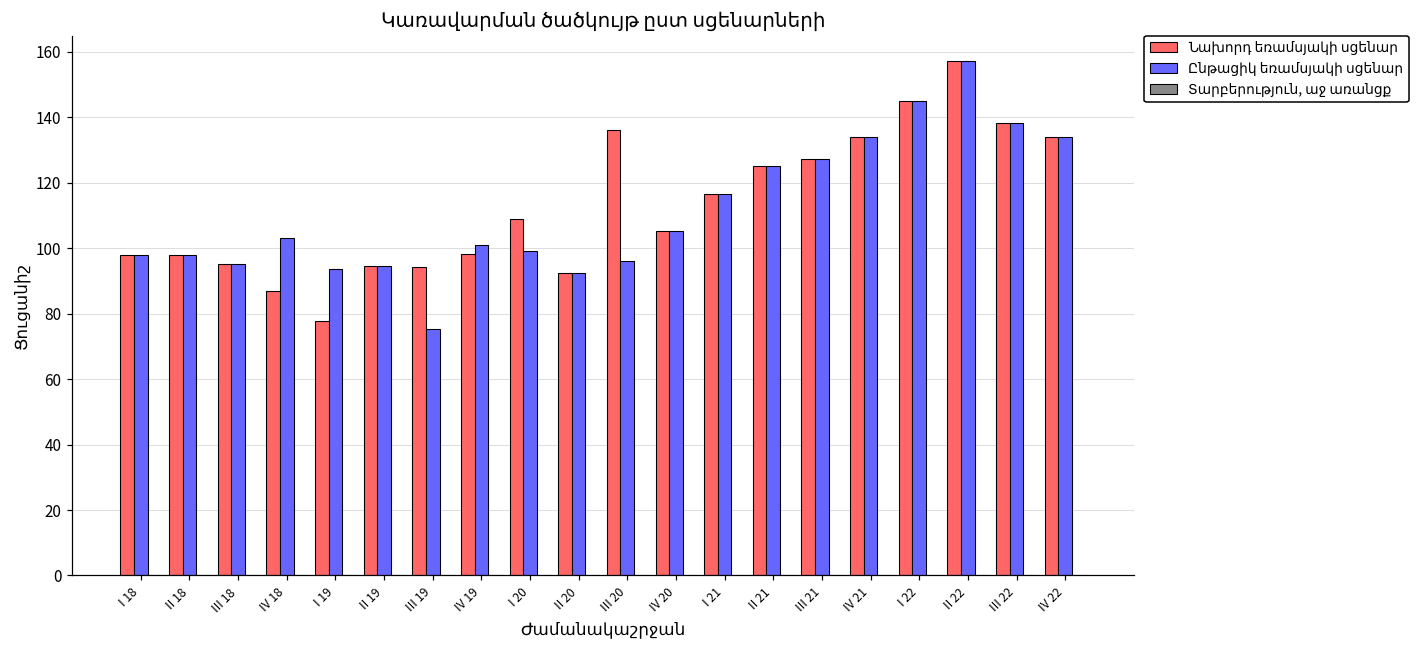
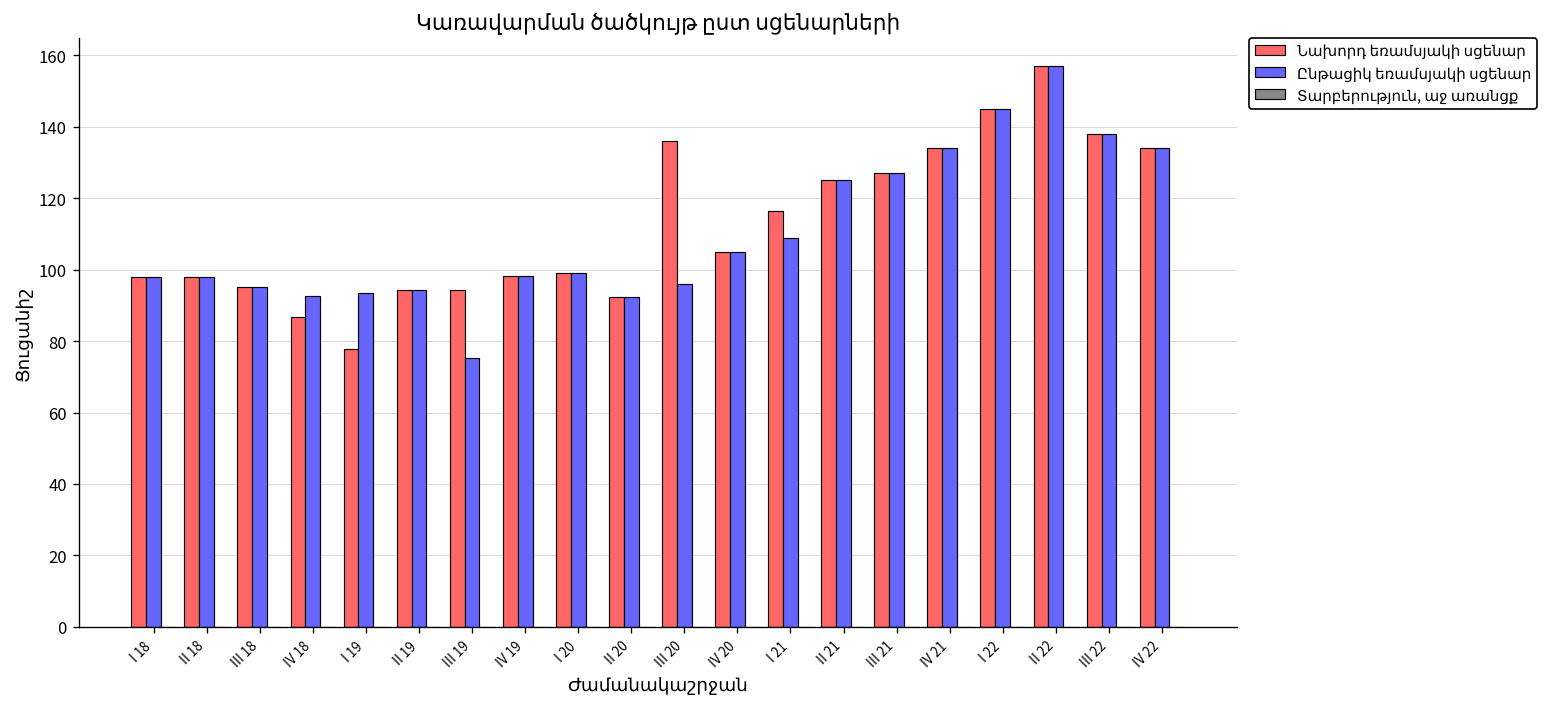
  {
    "Նախորդ եռամսյակի սցենար": {
      "I 18": 98,
      "II 18": 98,
      "III 18": 95,
      "IV 18": 87,
      "I 19": 78,
      "II 19": 94,
      "III 19": 94,
      "IV 19": 98,
-     "I 20": 109,
+     "I 20": 99,
      "II 20": 92,
      "III 20": 136,
      "IV 20": 105,
      "I 21": 116,
      "II 21": 125,
      "III 21": 127,
      "IV 21": 134,
      "I 22": 145,
      "II 22": 157,
      "III 22": 138,
      "IV 22": 134
    },
    "Ընթացիկ եռամսյակի սցենար": {
      "I 18": 98,
      "II 18": 98,
      "III 18": 95,
-     "IV 18": 103,
+     "IV 18": 93,
      "I 19": 93,
      "II 19": 94,
      "III 19": 75,
-     "IV 19": 101,
+     "IV 19": 98,
      "I 20": 99,
      "II 20": 92,
      "III 20": 96,
      "IV 20": 105,
-     "I 21": 116,
+     "I 21": 109,
      "II 21": 125,
      "III 21": 127,
      "IV 21": 134,
      "I 22": 145,
      "II 22": 157,
      "III 22": 138,
      "IV 22": 134
    },
    "Տարբերություն, աջ առանցք": {
      "I 18": 0,
      "II 18": 0,
      "III 18": 0,
      "IV 18": 0,
      "I 19": 0,
      "II 19": 0,
      "III 19": 0,
      "IV 19": 0,
      "I 20": 0,
      "II 20": 0,
      "III 20": 0,
      "IV 20": 0,
      "I 21": 0,
      "II 21": 0,
      "III 21": 0,
      "IV 21": 0,
      "I 22": 0,
      "II 22": 0,
      "III 22": 0,
      "IV 22": 0
    }
  }
